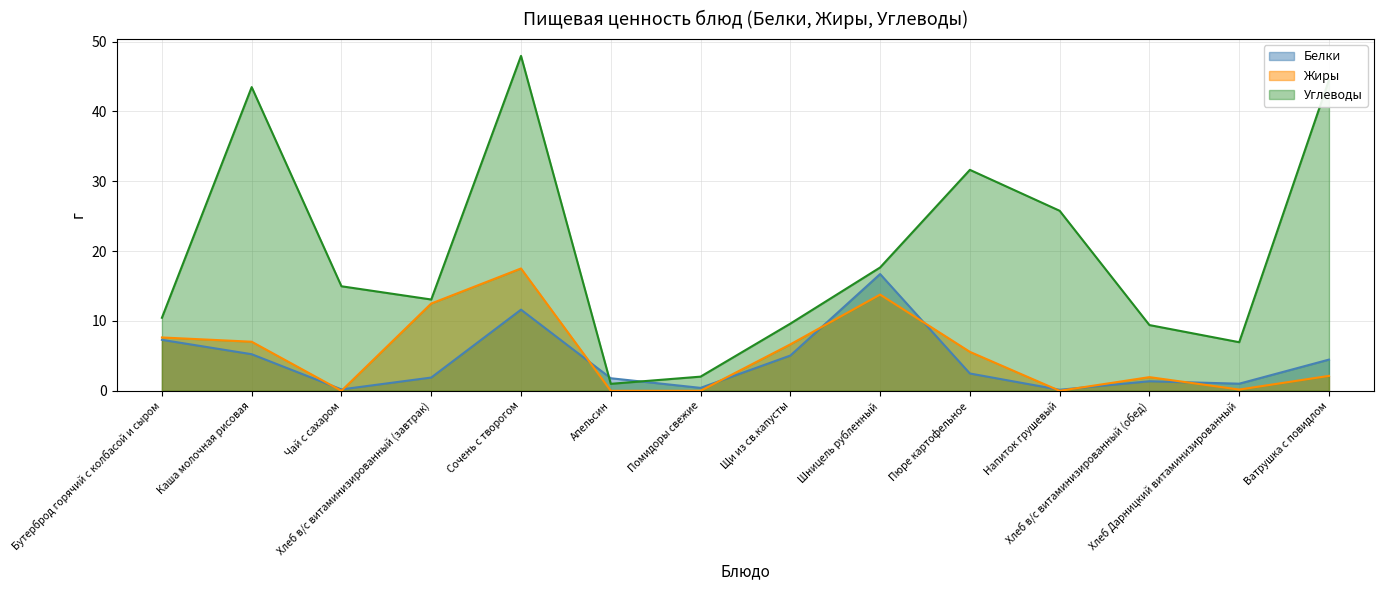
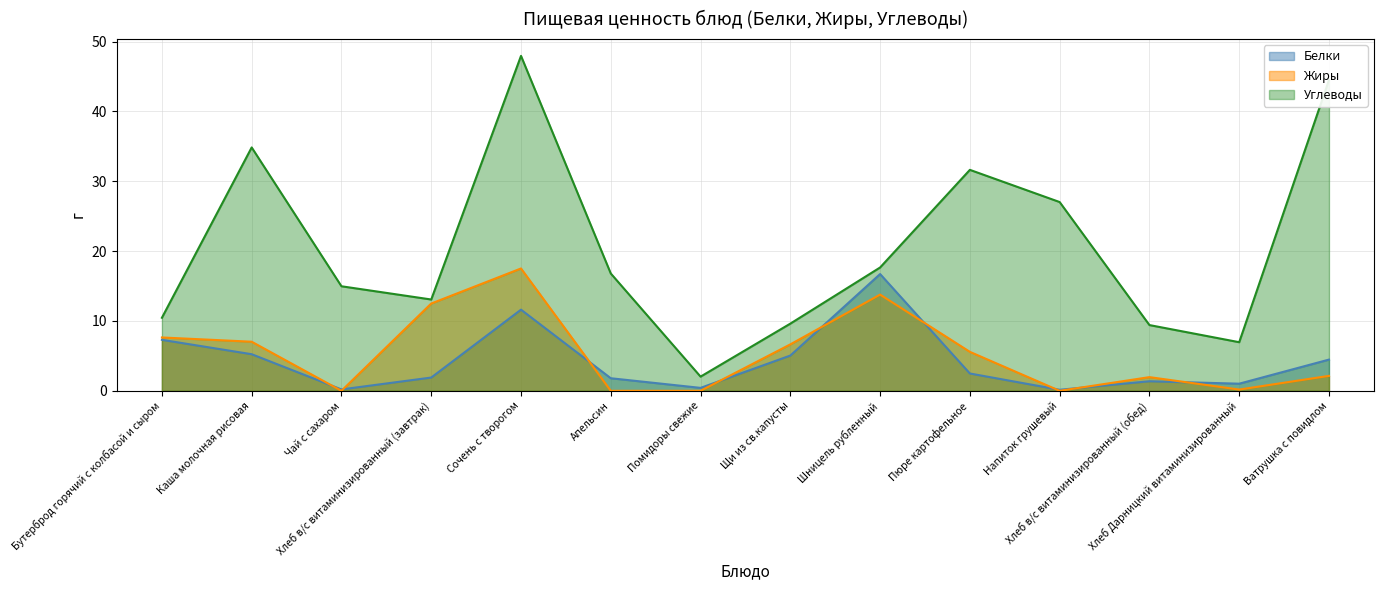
  {
    "Белки": {
      "Каша молочная рисовая": 5,
      "Хлеб в/с витаминизированный (завтрак)": 2,
      "Сочень с творогом": 12,
      "Апельсин": 2,
      "Помидоры свежие": 0,
      "Щи из св.капусты": 5,
      "Шницель рубленный": 17,
      "Пюре картофельное": 2,
      "Хлеб в/с витаминизированный (обед)": 1,
      "Хлеб Дарницкий витаминизированный": 1,
      "Ватрушка с повидлом": 4
    },
    "Жиры": {
      "Каша молочная рисовая": 7,
      "Хлеб в/с витаминизированный (завтрак)": 13,
      "Сочень с творогом": 18,
      "Апельсин": 0,
      "Помидоры свежие": 0,
      "Щи из св.капусты": 7,
      "Шницель рубленный": 14,
      "Пюре картофельное": 6,
      "Хлеб в/с витаминизированный (обед)": 2,
      "Хлеб Дарницкий витаминизированный": 0,
      "Ватрушка с повидлом": 2
    },
    "Углеводы": {
      "Бутерброд горячий с колбасой и сыром": 10,
-     "Каша молочная рисовая": 43,
+     "Каша молочная рисовая": 35,
      "Чай с сахаром": 15,
      "Хлеб в/с витаминизированный (завтрак)": 13,
      "Сочень с творогом": 48,
-     "Апельсин": 1,
+     "Апельсин": 17,
      "Помидоры свежие": 2,
      "Щи из св.капусты": 10,
      "Шницель рубленный": 18,
      "Пюре картофельное": 32,
-     "Напиток грушевый": 26,
+     "Напиток грушевый": 27,
      "Хлеб в/с витаминизированный (обед)": 9,
      "Хлеб Дарницкий витаминизированный": 7
    }
  }
